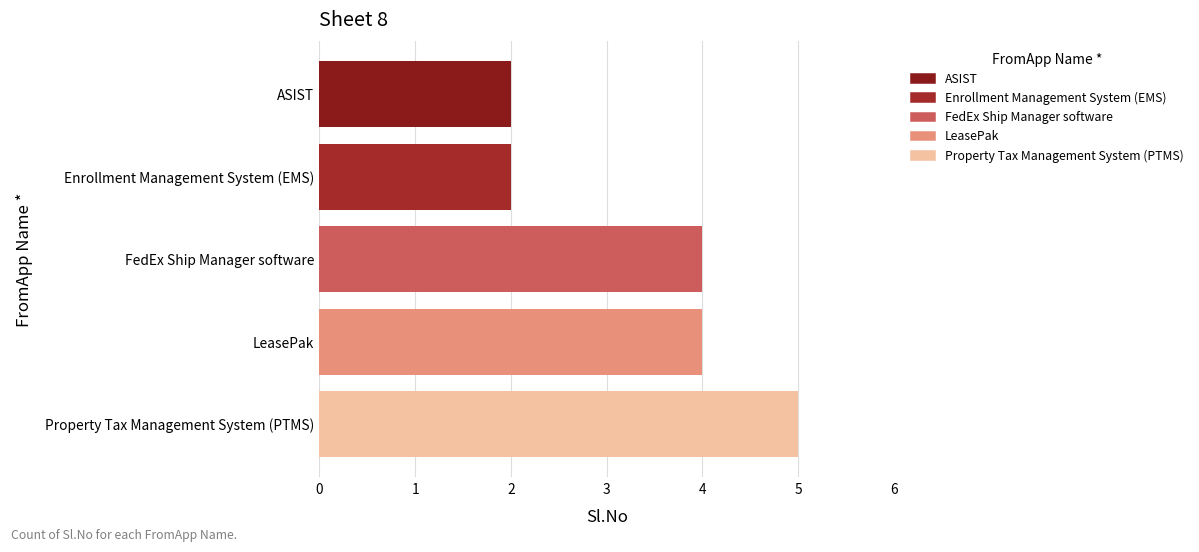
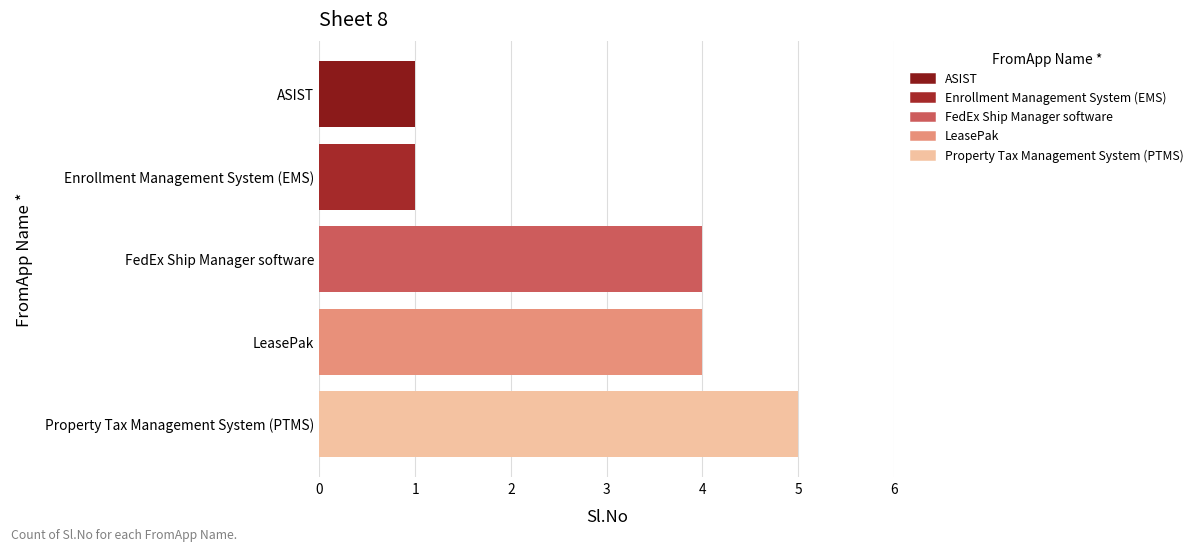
  {
-   "ASIST": 2,
-   "Enrollment Management System (EMS)": 2,
+   "ASIST": 1,
+   "Enrollment Management System (EMS)": 1,
    "FedEx Ship Manager software": 4,
    "LeasePak": 4,
    "Property Tax Management System (PTMS)": 5
  }
